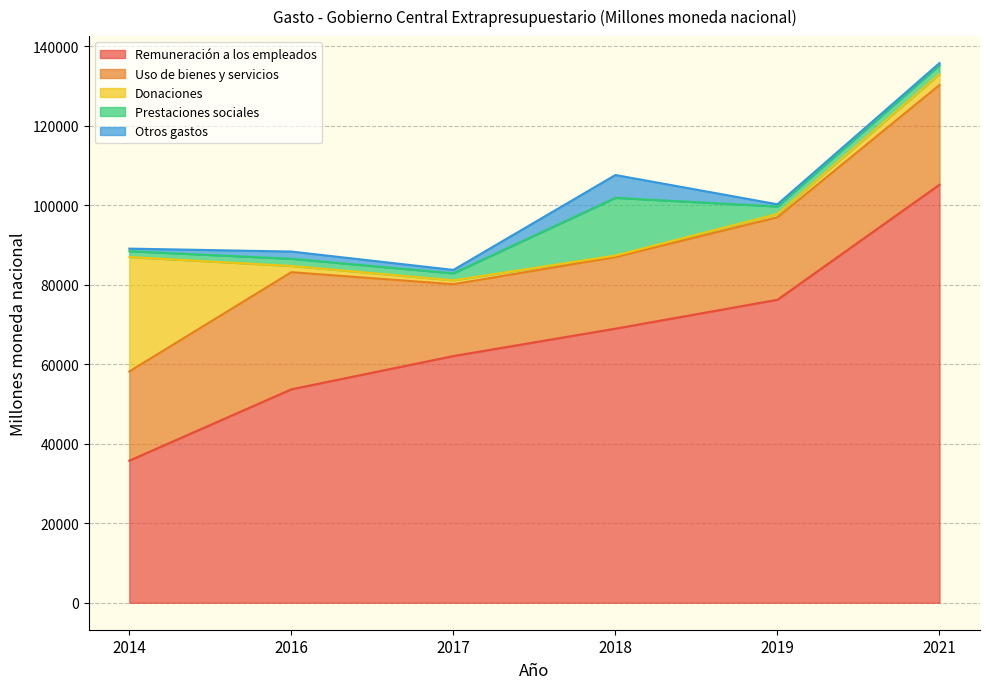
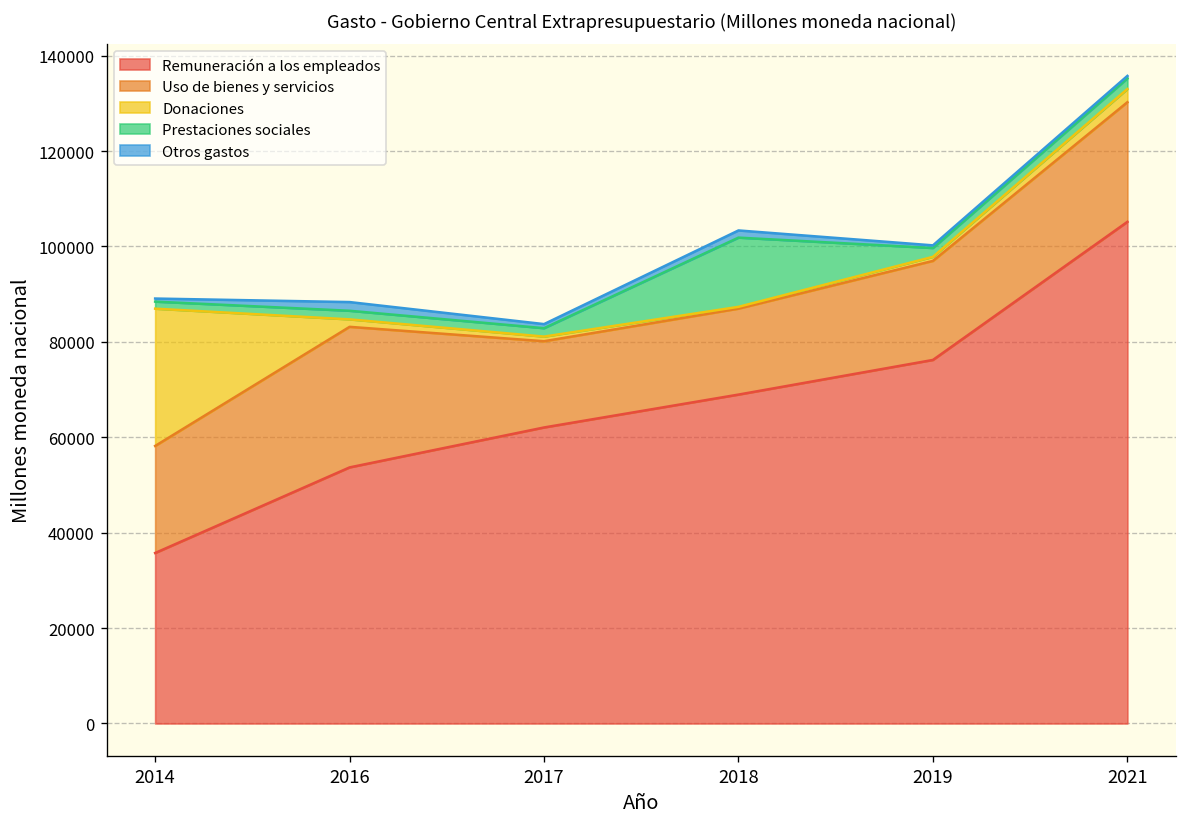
  {
    "Donaciones": {
      "2014": 29000,
      "2016": 2000,
      "2017": 1000,
      "2019": 1000,
      "2021": 3000
    },
    "Prestaciones sociales": {
      "2014": 1000,
      "2016": 2000,
      "2017": 2000,
      "2018": 15000
    },
    "Otros gastos": {
      "2014": 1000,
      "2016": 2000,
      "2017": 1000,
-     "2018": 6000
+     "2018": 2000
    }
  }
